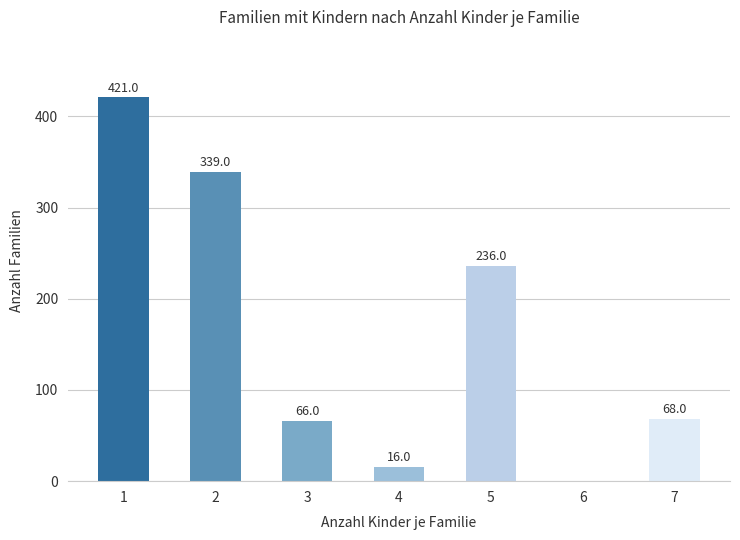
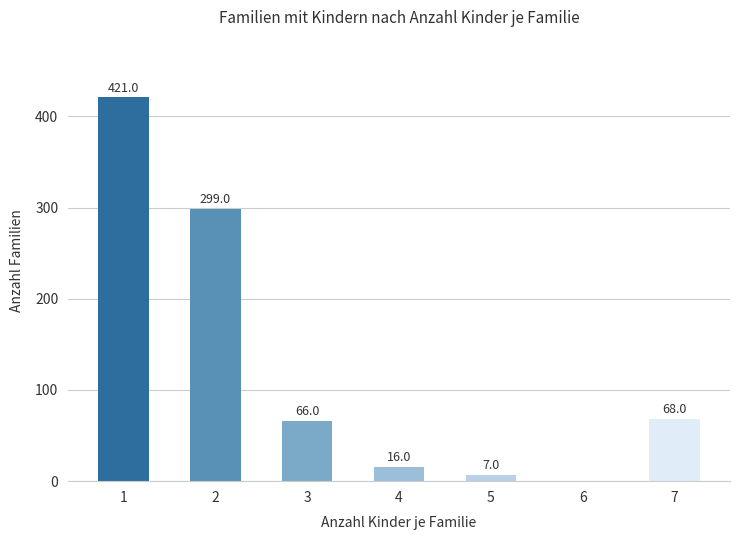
  {
    "1": 421.0,
-   "2": 339.0,
+   "2": 299.0,
    "3": 66.0,
    "4": 16.0,
-   "5": 236.0,
+   "5": 7.0,
    "7": 68.0
  }
